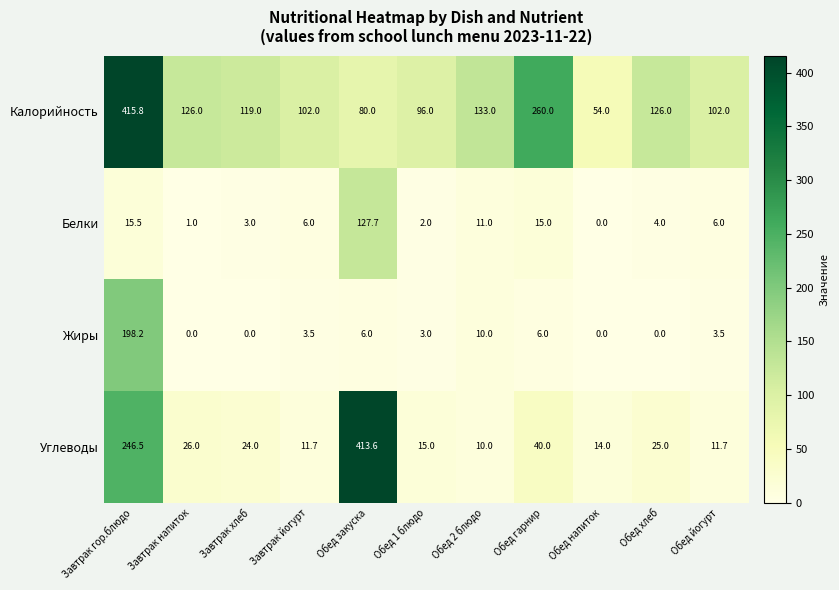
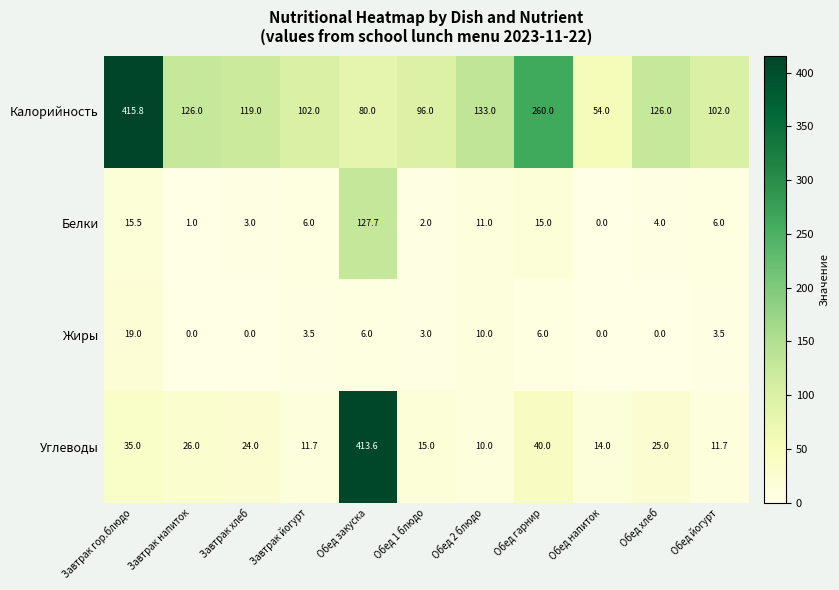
  {
    "Калорийность": {
      "Завтрак гор.блюдо": 415.8,
      "Завтрак напиток": 126.0,
      "Завтрак хлеб": 119.0,
      "Завтрак йогурт": 102.0,
      "Обед закуска": 80.0,
      "Обед 1 блюдо": 96.0,
      "Обед 2 блюдо": 133.0,
      "Обед гарнир": 260.0,
      "Обед напиток": 54.0,
      "Обед хлеб": 126.0,
      "Обед йогурт": 102.0
    },
    "Белки": {
      "Завтрак гор.блюдо": 15.5,
      "Завтрак напиток": 1.0,
      "Завтрак хлеб": 3.0,
      "Завтрак йогурт": 6.0,
      "Обед закуска": 127.7,
      "Обед 1 блюдо": 2.0,
      "Обед 2 блюдо": 11.0,
      "Обед гарнир": 15.0,
      "Обед напиток": 0.0,
      "Обед хлеб": 4.0,
      "Обед йогурт": 6.0
    },
    "Жиры": {
-     "Завтрак гор.блюдо": 198.2,
+     "Завтрак гор.блюдо": 19.0,
      "Завтрак напиток": 0.0,
      "Завтрак хлеб": 0.0,
      "Завтрак йогурт": 3.5,
      "Обед закуска": 6.0,
      "Обед 1 блюдо": 3.0,
      "Обед 2 блюдо": 10.0,
      "Обед гарнир": 6.0,
      "Обед напиток": 0.0,
      "Обед хлеб": 0.0,
      "Обед йогурт": 3.5
    },
    "Углеводы": {
-     "Завтрак гор.блюдо": 246.5,
+     "Завтрак гор.блюдо": 35.0,
      "Завтрак напиток": 26.0,
      "Завтрак хлеб": 24.0,
      "Завтрак йогурт": 11.7,
      "Обед закуска": 413.6,
      "Обед 1 блюдо": 15.0,
      "Обед 2 блюдо": 10.0,
      "Обед гарнир": 40.0,
      "Обед напиток": 14.0,
      "Обед хлеб": 25.0,
      "Обед йогурт": 11.7
    }
  }
